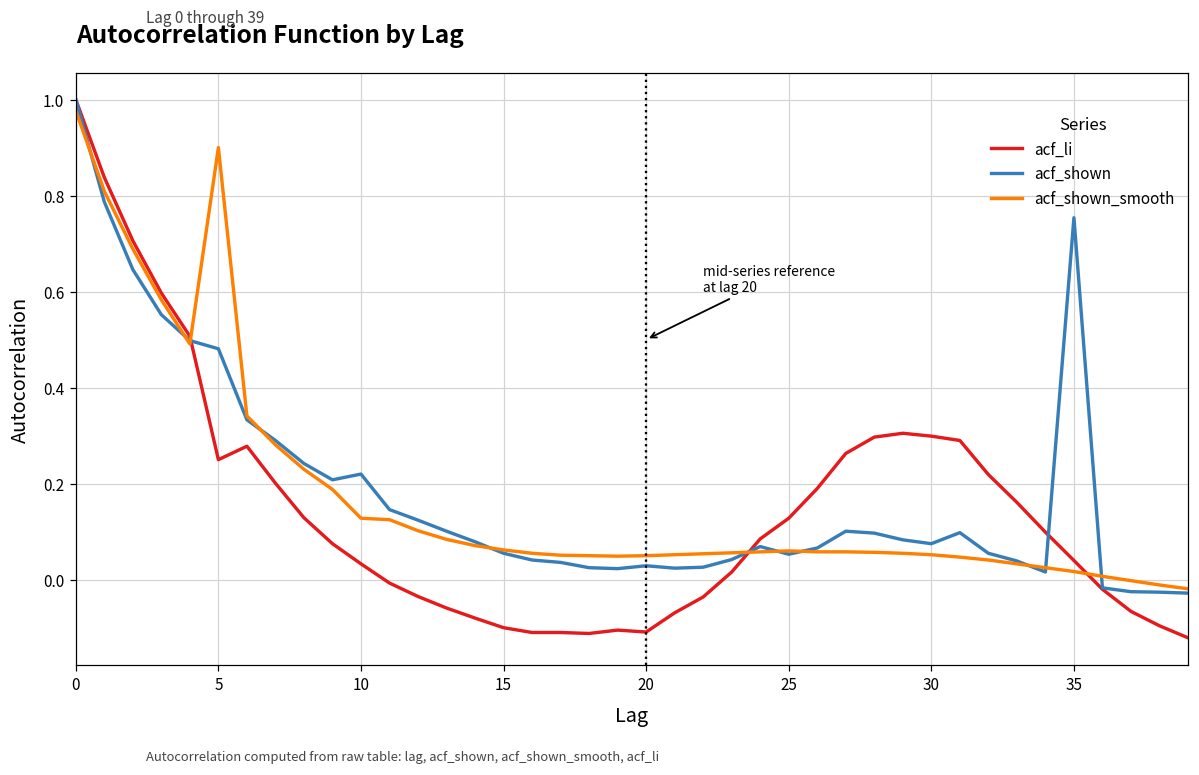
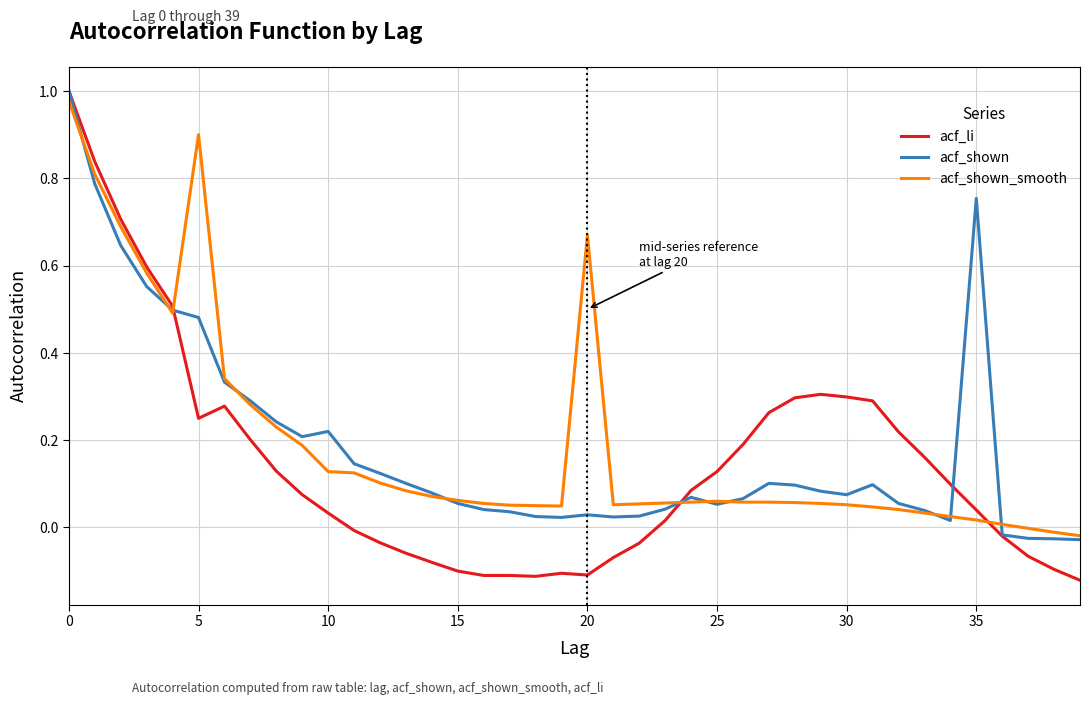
  {
    "acf_li": {
      "5": 0.25,
      "10": 0.03,
      "15": -0.10,
      "20": -0.11,
      "25": 0.13,
      "30": 0.30,
      "35": 0.04
    },
    "acf_shown": {
      "5": 0.48,
      "10": 0.22,
      "15": 0.06,
      "20": 0.03,
      "25": 0.05,
      "30": 0.08,
      "35": 0.75
    },
    "acf_shown_smooth": {
      "0": 0.98,
      "5": 0.90,
      "10": 0.13,
      "15": 0.06,
-     "20": 0.05,
+     "20": 0.67,
      "25": 0.06,
      "30": 0.05,
      "35": 0.02
    }
  }
